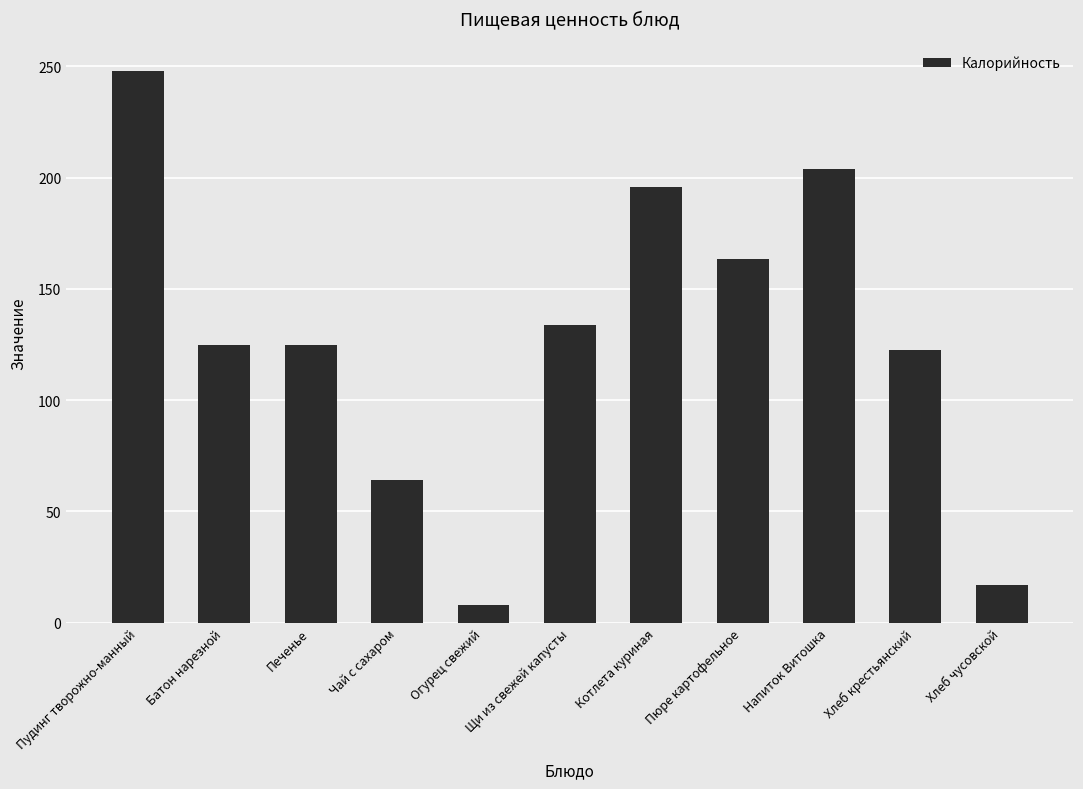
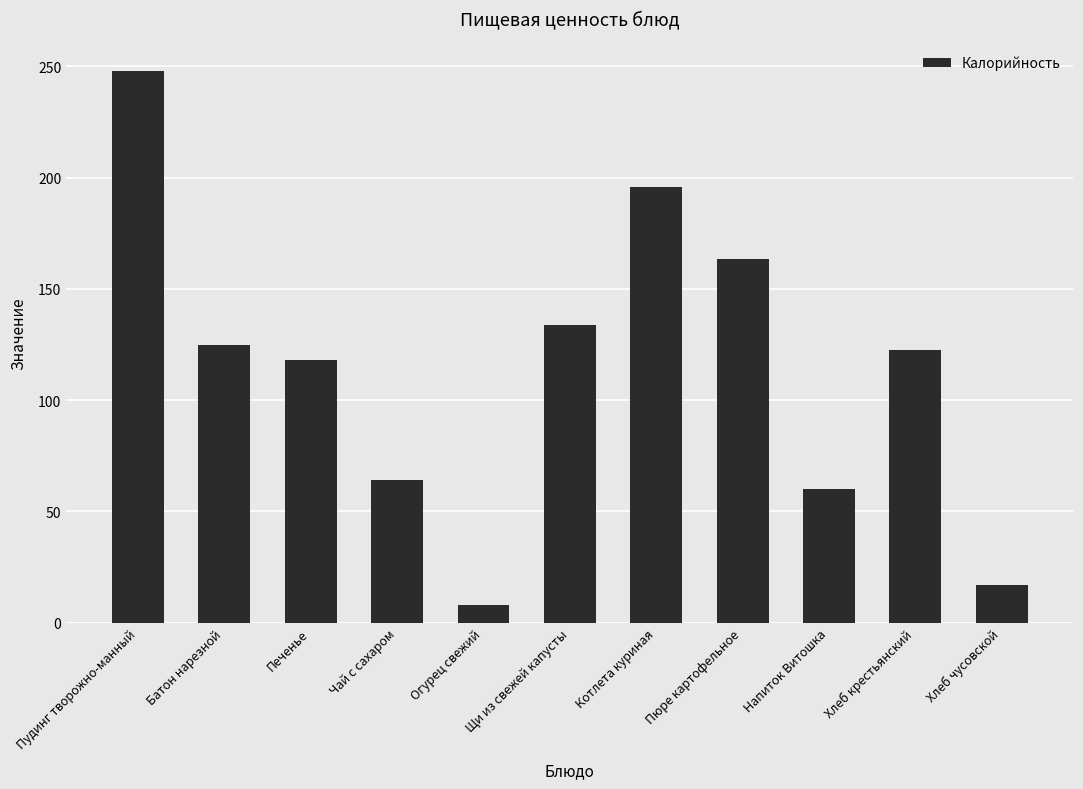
  {
    "Пудинг творожно-манный": 248,
    "Батон нарезной": 125,
-   "Печенье": 125,
+   "Печенье": 118,
    "Чай с сахаром": 64,
    "Огурец свежий": 8,
    "Щи из свежей капусты": 134,
    "Котлета куриная": 196,
    "Пюре картофельное": 164,
-   "Напиток Витошка": 204,
+   "Напиток Витошка": 60,
    "Хлеб крестьянский": 122,
    "Хлеб чусовской": 17
  }
